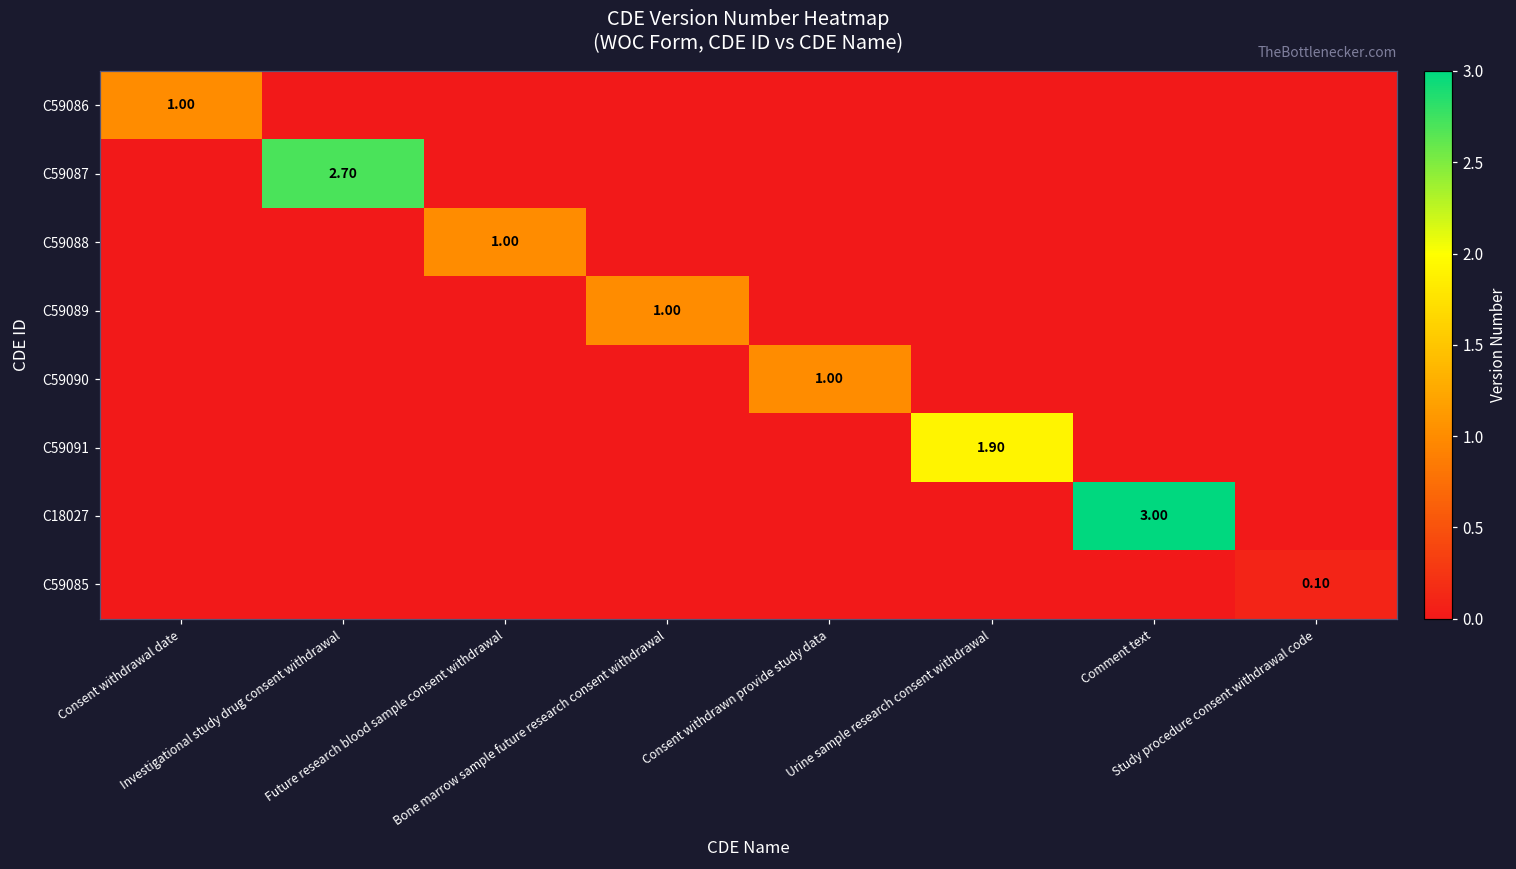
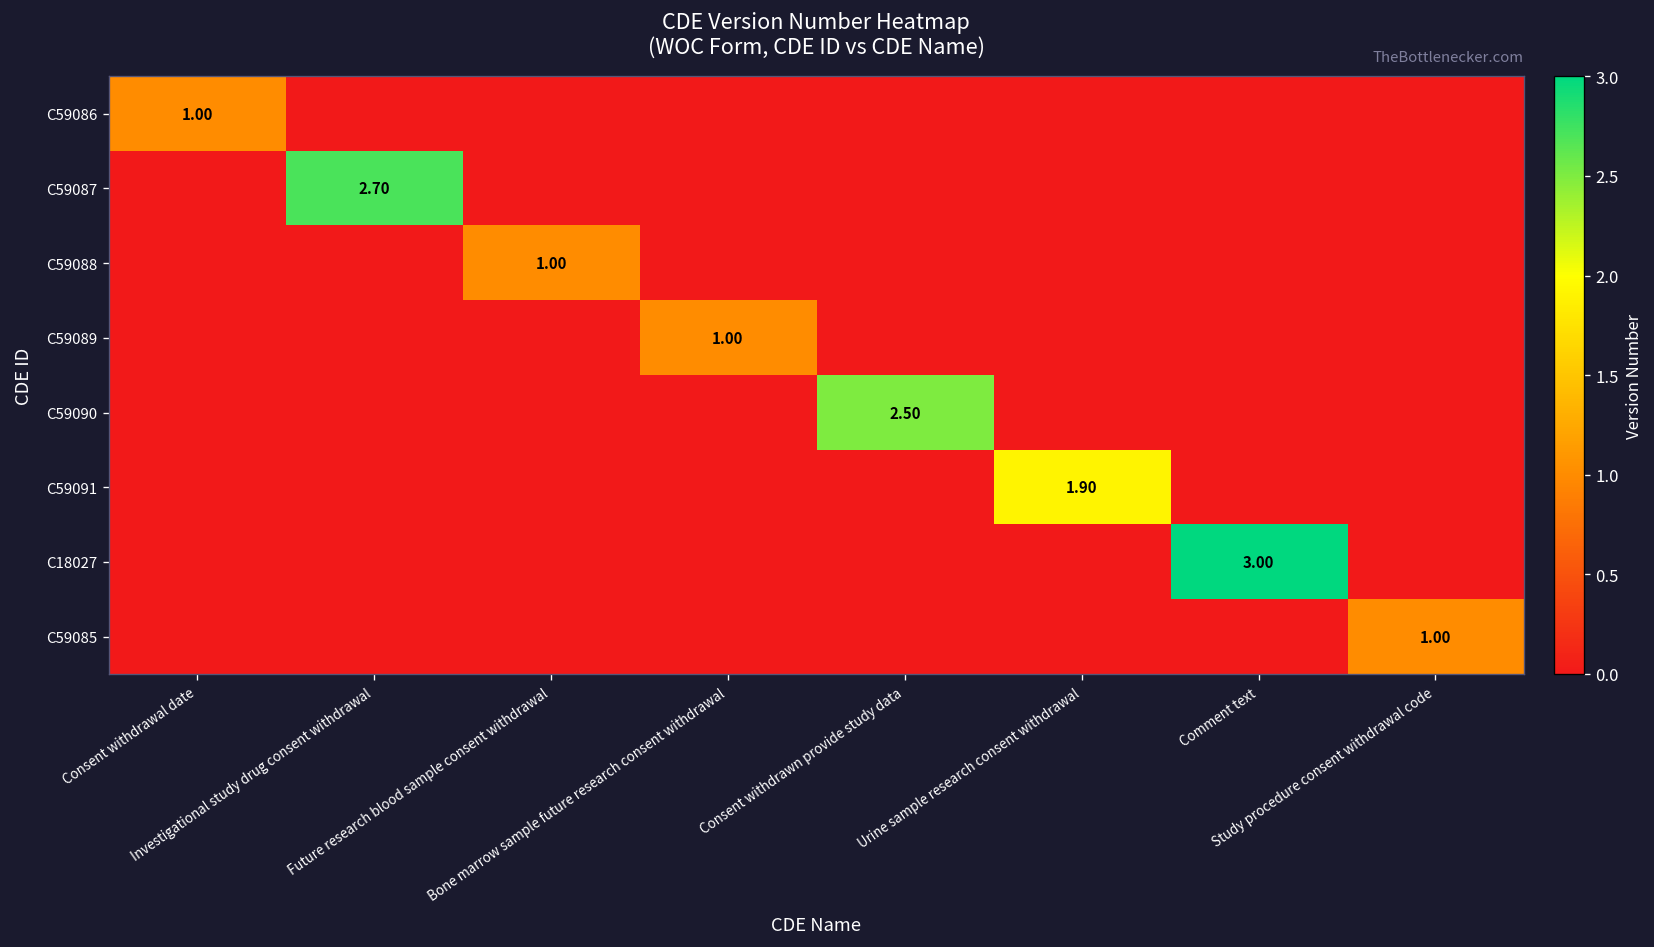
  {
    "C59086": {
      "Consent withdrawal date": 1.00
    },
    "C59087": {
      "Investigational study drug consent withdrawal": 2.70
    },
    "C59088": {
      "Future research blood sample consent withdrawal": 1.00
    },
    "C59089": {
      "Bone marrow sample future research consent withdrawal": 1.00
    },
    "C59090": {
-     "Consent withdrawn provide study data": 1.00
+     "Consent withdrawn provide study data": 2.50
    },
    "C59091": {
      "Urine sample research consent withdrawal": 1.90
    },
    "C18027": {
      "Comment text": 3.00
    },
    "C59085": {
-     "Study procedure consent withdrawal code": 0.10
+     "Study procedure consent withdrawal code": 1.00
    }
  }
